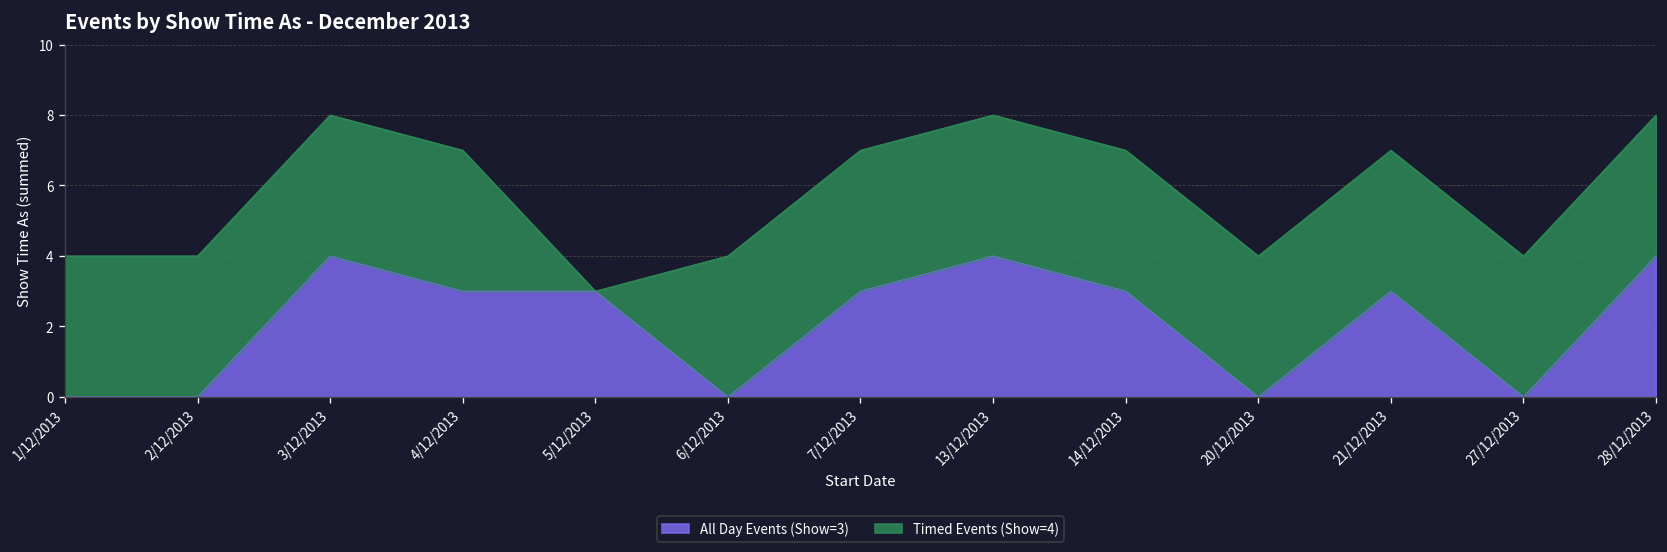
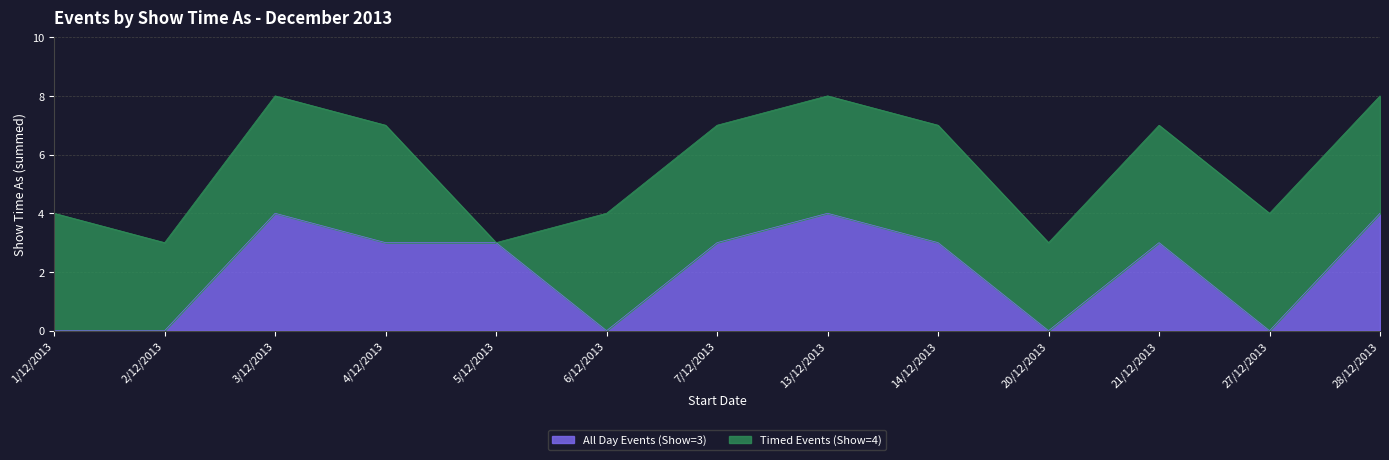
  {
    "All Day Events (Show=3)": {
      "1/12/2013": 0,
      "2/12/2013": 0,
      "3/12/2013": 4,
      "4/12/2013": 3,
      "6/12/2013": 0,
      "7/12/2013": 3,
      "13/12/2013": 4,
      "14/12/2013": 3,
      "20/12/2013": 0,
      "21/12/2013": 3,
      "27/12/2013": 0,
      "28/12/2013": 4
    },
    "Timed Events (Show=4)": {
      "1/12/2013": 4,
-     "2/12/2013": 4,
+     "2/12/2013": 3,
      "3/12/2013": 4,
      "4/12/2013": 4,
      "6/12/2013": 4,
      "7/12/2013": 4,
      "13/12/2013": 4,
      "14/12/2013": 4,
-     "20/12/2013": 4,
+     "20/12/2013": 3,
      "21/12/2013": 4,
      "27/12/2013": 4,
      "28/12/2013": 4
    }
  }
